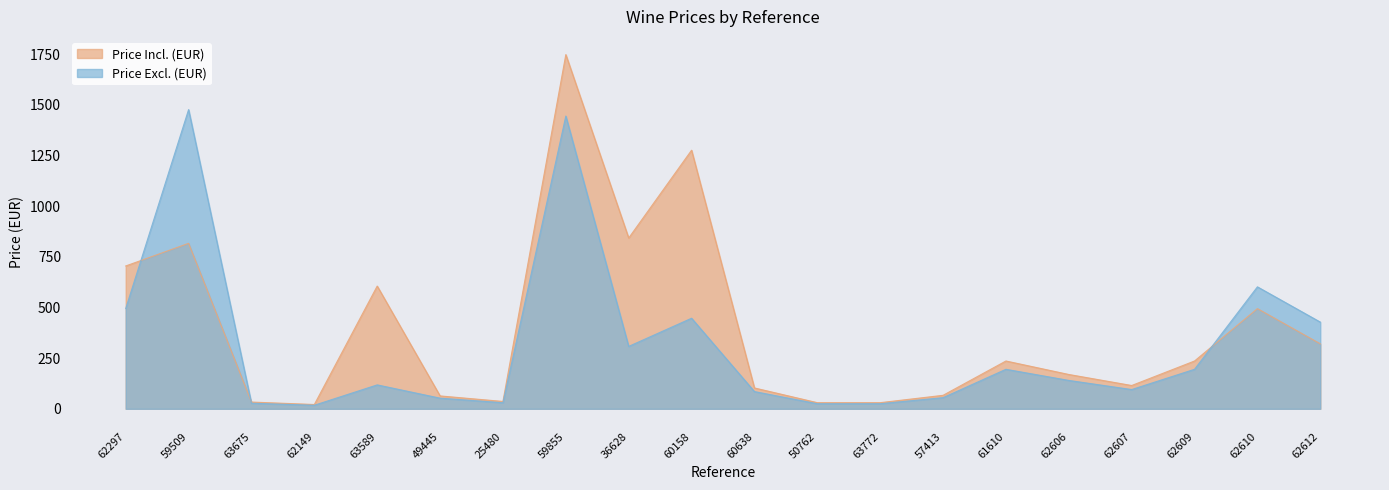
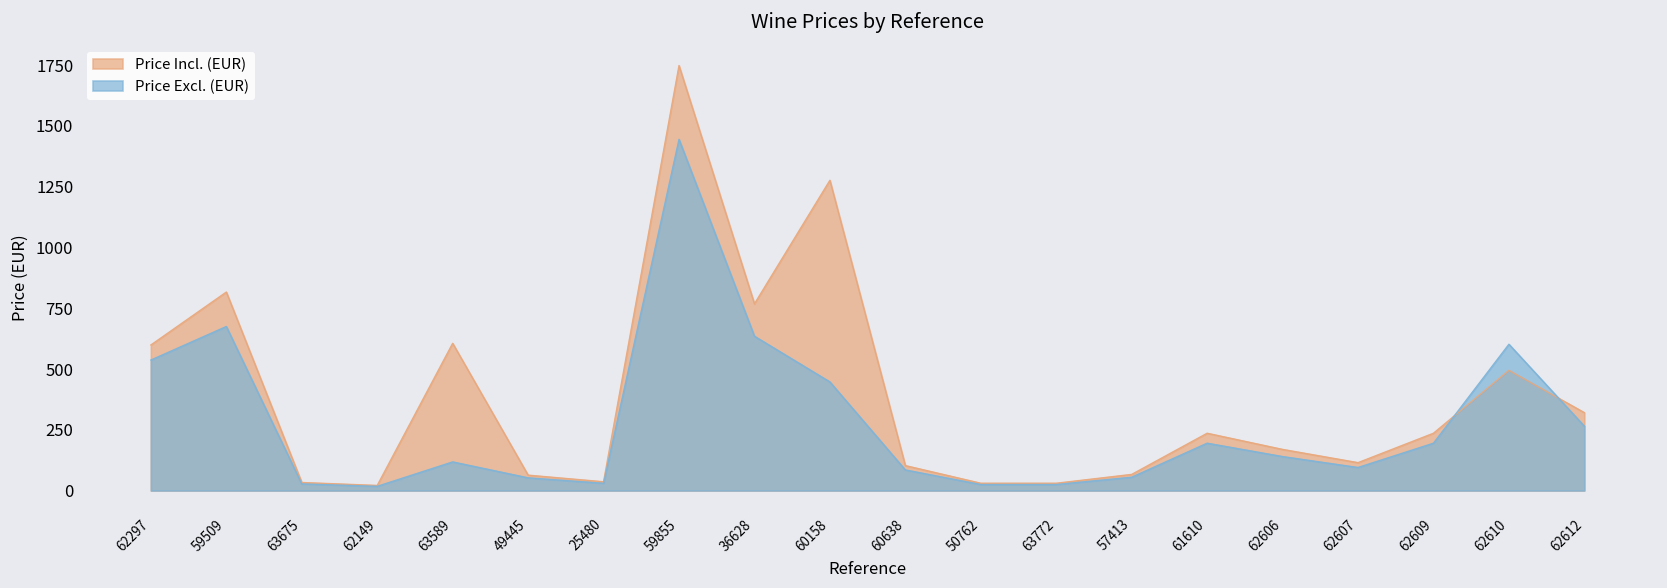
  {
    "Price Incl. (EUR)": {
-     "62297": 710,
+     "62297": 600,
      "59509": 820,
      "63589": 610,
      "59855": 1750,
-     "36628": 840,
+     "36628": 770,
      "60158": 1280,
      "60638": 100,
      "61610": 240,
      "62606": 170,
      "62607": 110,
      "62609": 240,
      "62610": 490,
      "62612": 320
    },
    "Price Excl. (EUR)": {
-     "62297": 500,
-     "59509": 1480,
+     "62297": 540,
+     "59509": 680,
      "63589": 120,
      "59855": 1450,
-     "36628": 310,
+     "36628": 640,
      "60158": 450,
      "60638": 90,
      "61610": 200,
      "62606": 140,
      "62607": 100,
      "62609": 200,
      "62610": 600,
-     "62612": 430
+     "62612": 270
    }
  }
